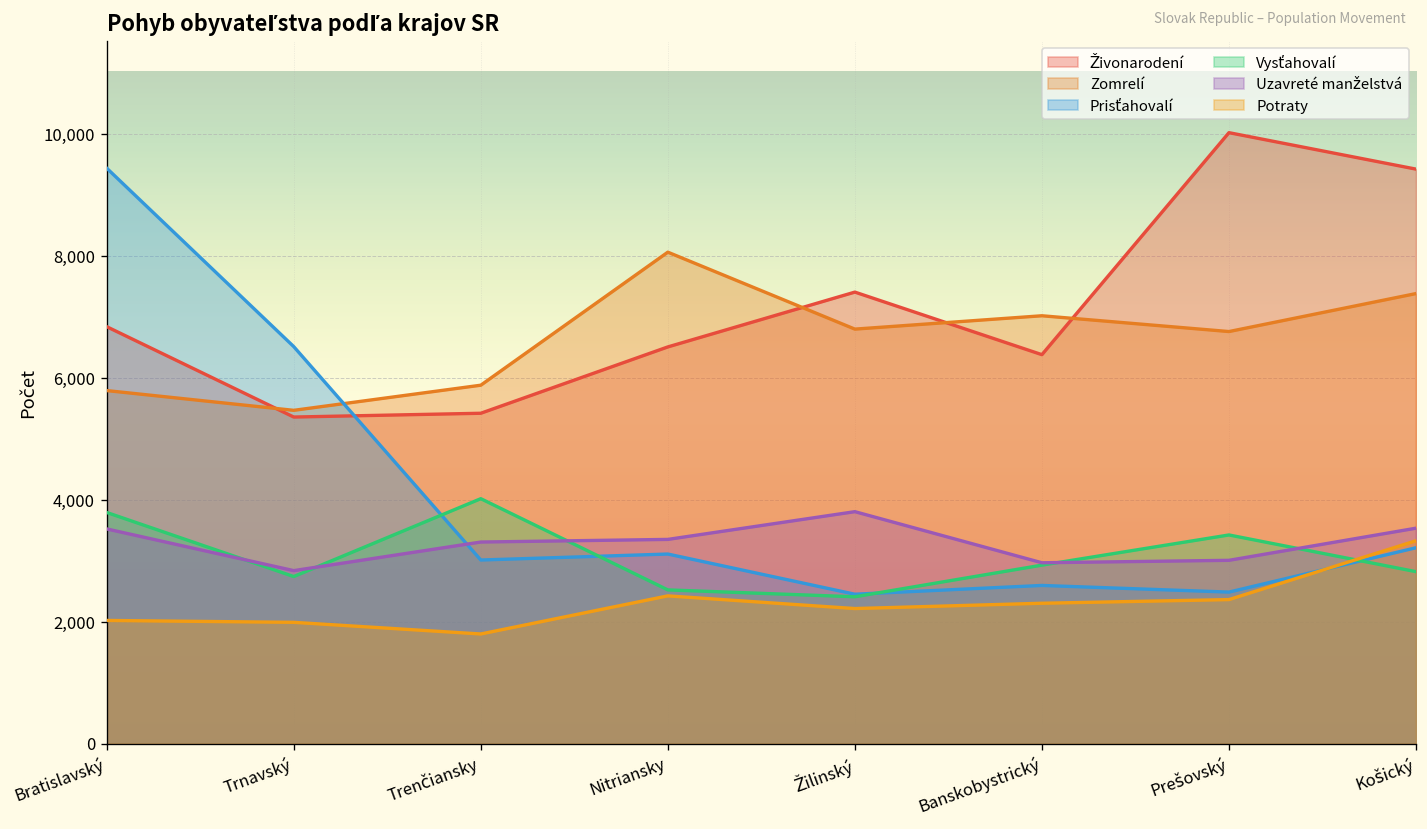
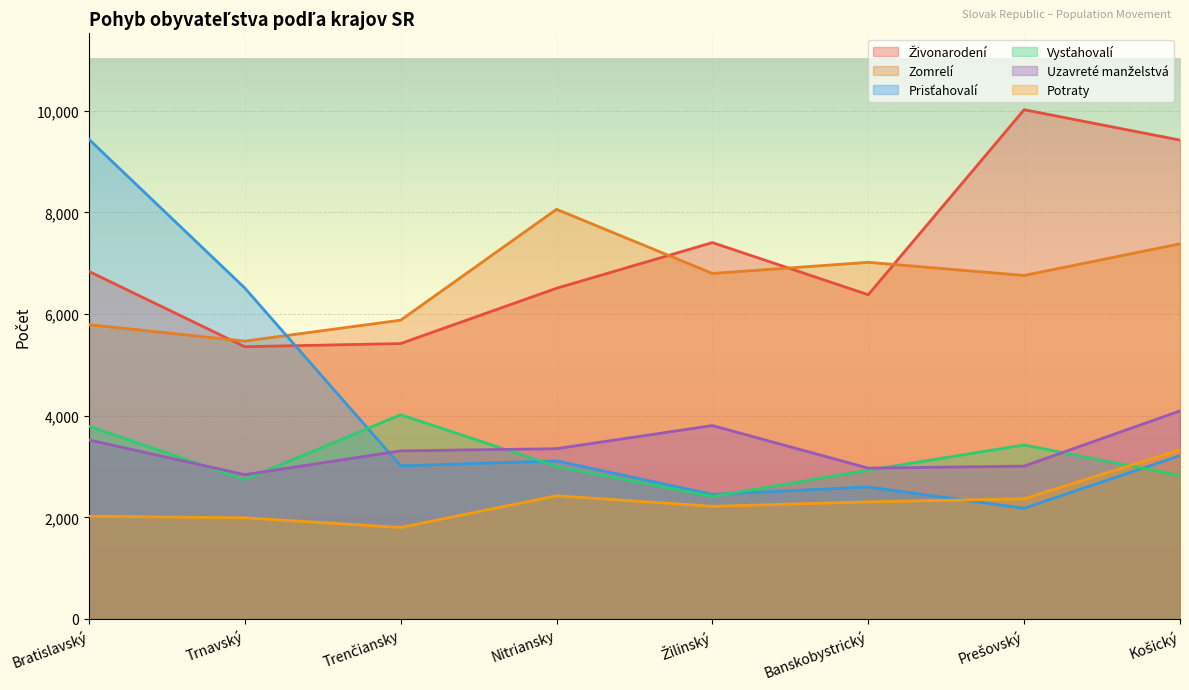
  {
    "Prisťahovalí": {
      "Bratislavský": "9,400",
      "Trnavský": "6,500",
      "Trenčiansky": "3,000",
      "Nitriansky": "3,100",
      "Banskobystrický": "2,600",
-     "Prešovský": "2,500",
+     "Prešovský": "2,200",
      "Košický": "3,200"
    },
    "Vysťahovalí": {
      "Bratislavský": "3,800",
      "Trnavský": "2,700",
      "Trenčiansky": "4,000",
-     "Nitriansky": "2,500",
+     "Nitriansky": "3,000",
      "Prešovský": "3,400",
      "Košický": "2,800"
    },
    "Uzavreté manželstvá": {
      "Bratislavský": "3,500",
      "Trnavský": "2,800",
      "Trenčiansky": "3,300",
      "Nitriansky": "3,400",
      "Žilinský": "3,800",
      "Prešovský": "3,000",
-     "Košický": "3,500"
+     "Košický": "4,100"
    }
  }
